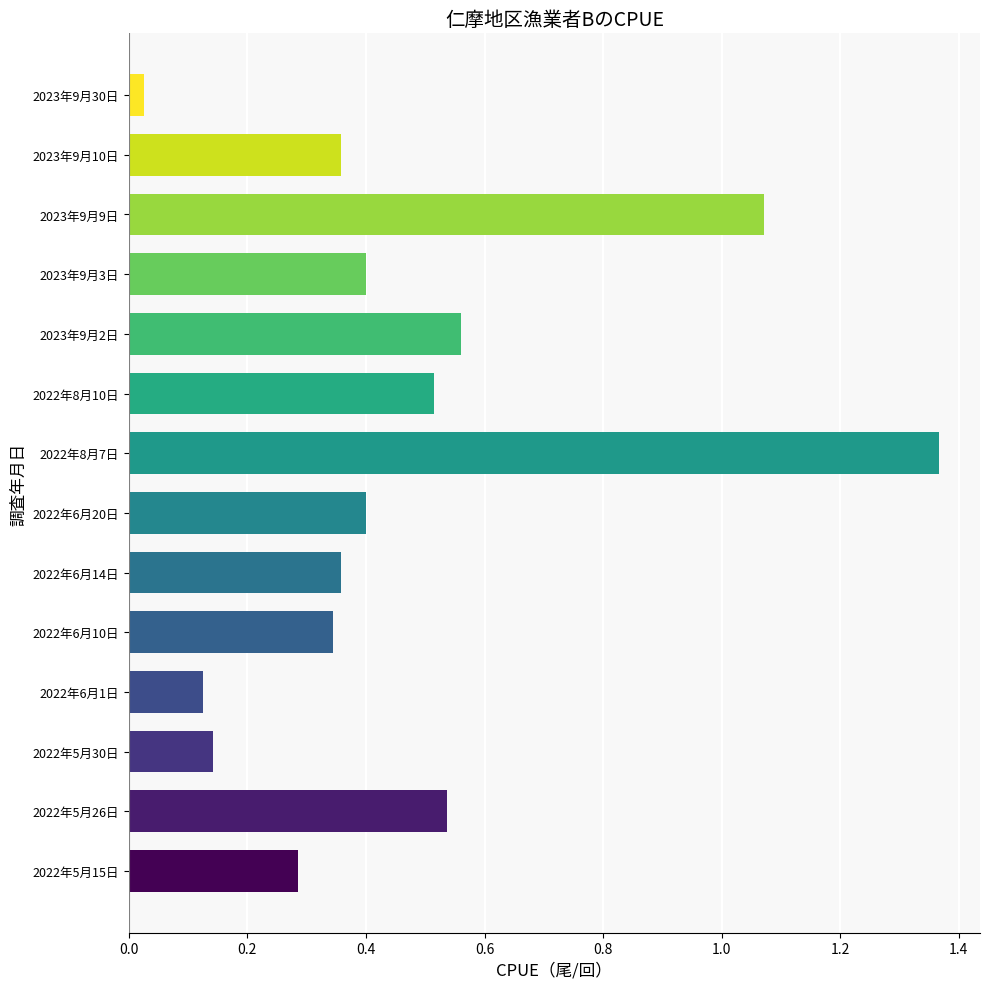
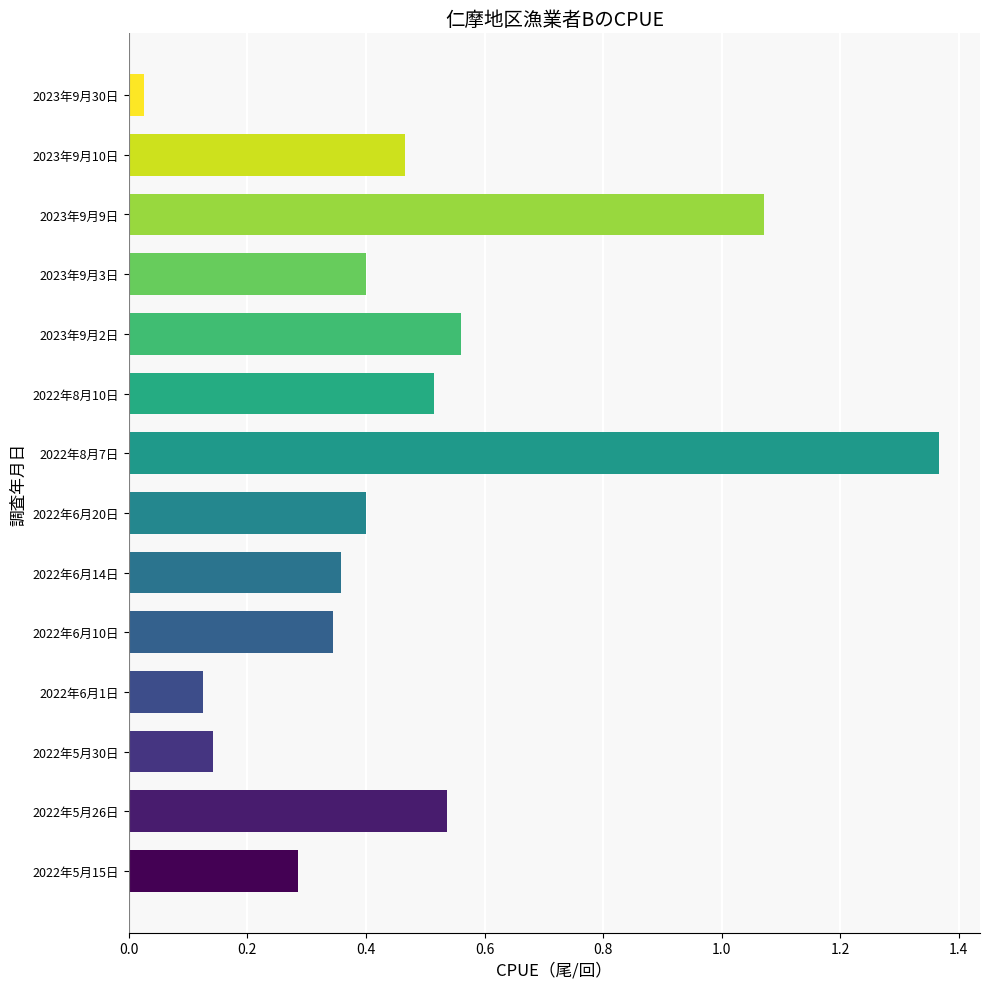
  {
    "2023年9月30日": 0.03,
-   "2023年9月10日": 0.36,
+   "2023年9月10日": 0.47,
    "2023年9月9日": 1.07,
    "2023年9月3日": 0.40,
    "2023年9月2日": 0.56,
    "2022年8月10日": 0.51,
    "2022年8月7日": 1.37,
    "2022年6月20日": 0.40,
    "2022年6月14日": 0.36,
    "2022年6月10日": 0.34,
    "2022年6月1日": 0.13,
    "2022年5月30日": 0.14,
    "2022年5月26日": 0.54,
    "2022年5月15日": 0.29
  }
